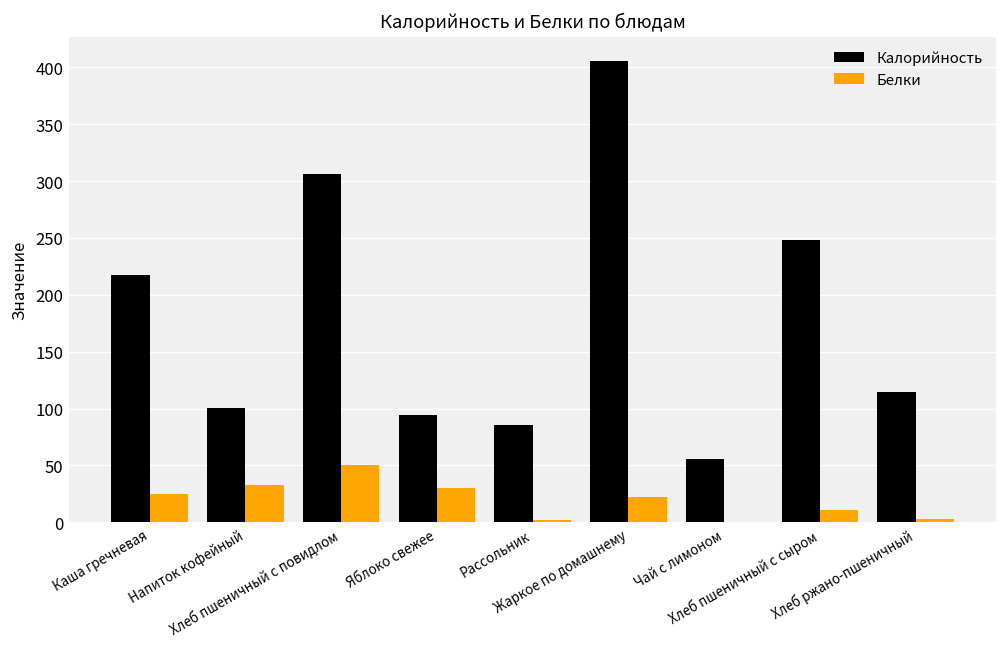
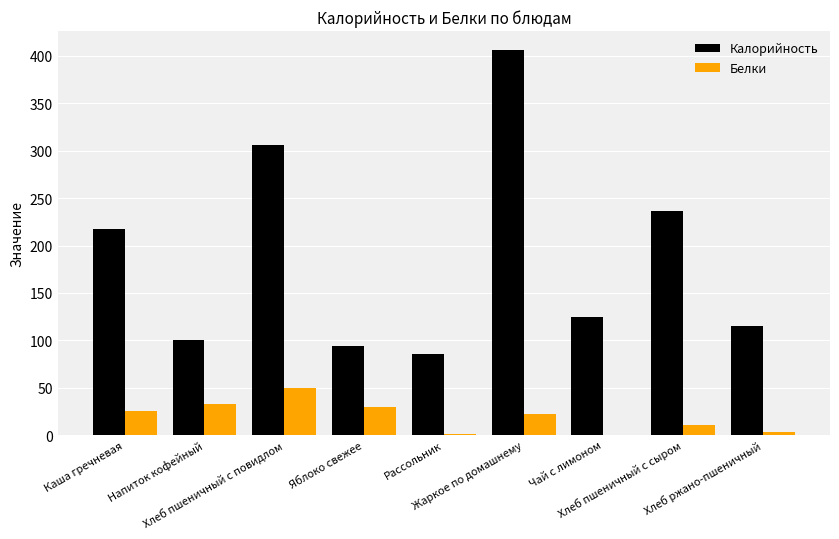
  {
    "Калорийность": {
      "Каша гречневая": 220,
      "Напиток кофейный": 100,
      "Хлеб пшеничный с повидлом": 310,
      "Яблоко свежее": 90,
      "Рассольник": 90,
      "Жаркое по домашнему": 410,
-     "Чай с лимоном": 60,
-     "Хлеб пшеничный с сыром": 250,
+     "Чай с лимоном": 120,
+     "Хлеб пшеничный с сыром": 240,
      "Хлеб ржано-пшеничный": 110
    },
    "Белки": {
      "Каша гречневая": 30,
      "Напиток кофейный": 30,
      "Хлеб пшеничный с повидлом": 50,
      "Яблоко свежее": 30,
      "Жаркое по домашнему": 20,
      "Хлеб пшеничный с сыром": 10,
      "Хлеб ржано-пшеничный": 0
    }
  }
